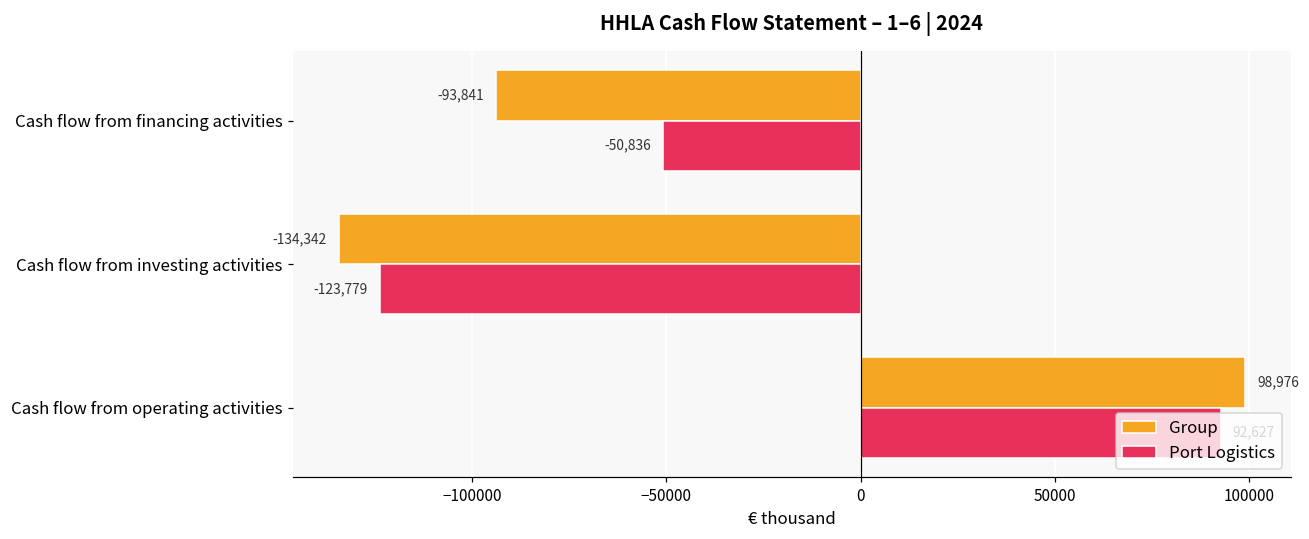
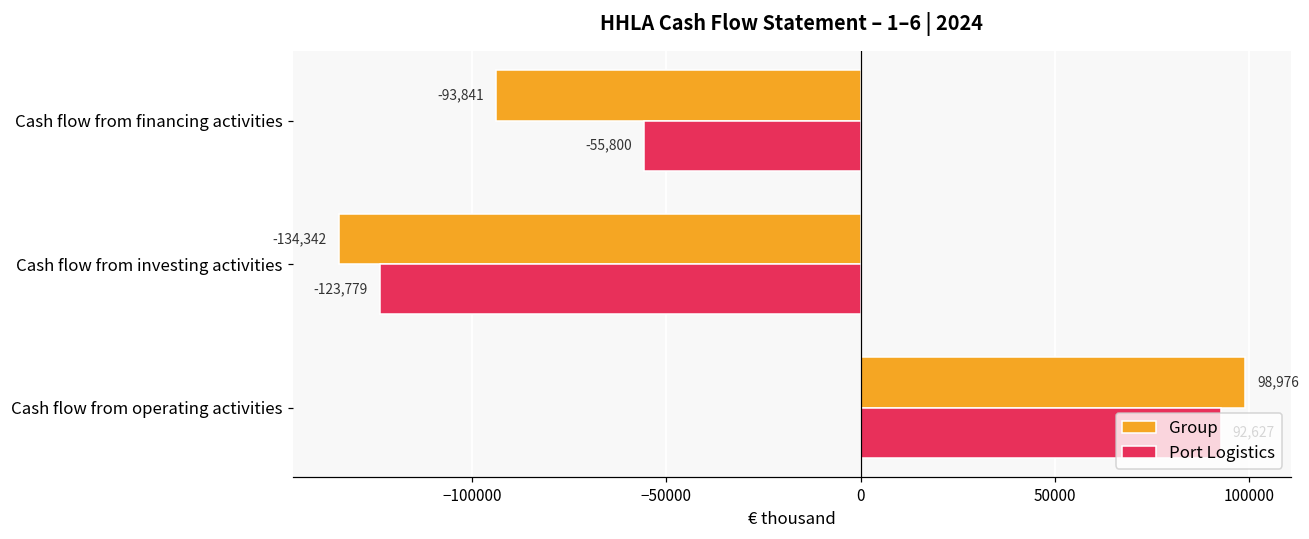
  {
    "Group": {
      "Cash flow from financing activities": "-93,841",
      "Cash flow from investing activities": "-134,342",
      "Cash flow from operating activities": "98,976"
    },
    "Port Logistics": {
-     "Cash flow from financing activities": "-50,836",
+     "Cash flow from financing activities": "-55,800",
      "Cash flow from investing activities": "-123,779"
    }
  }
